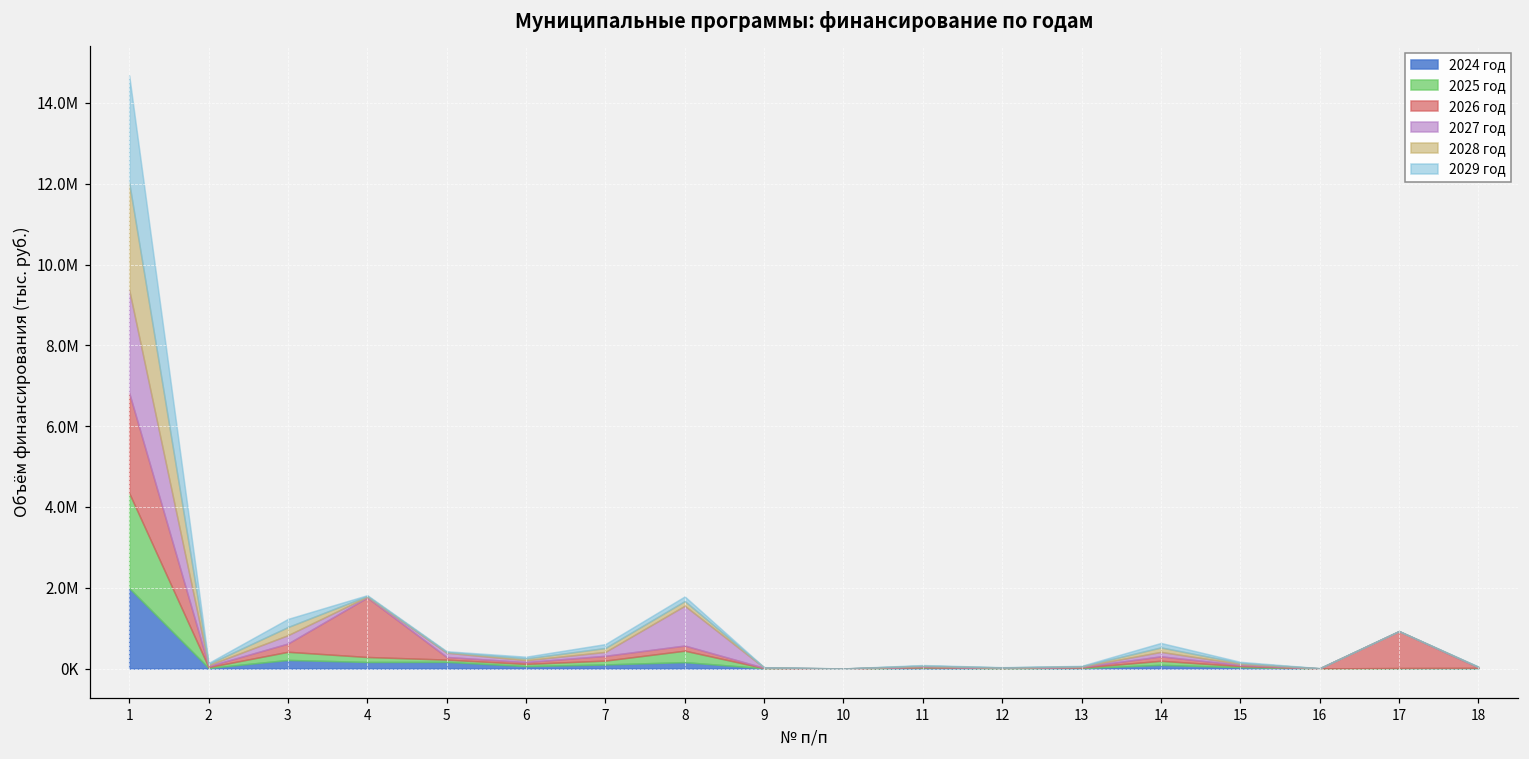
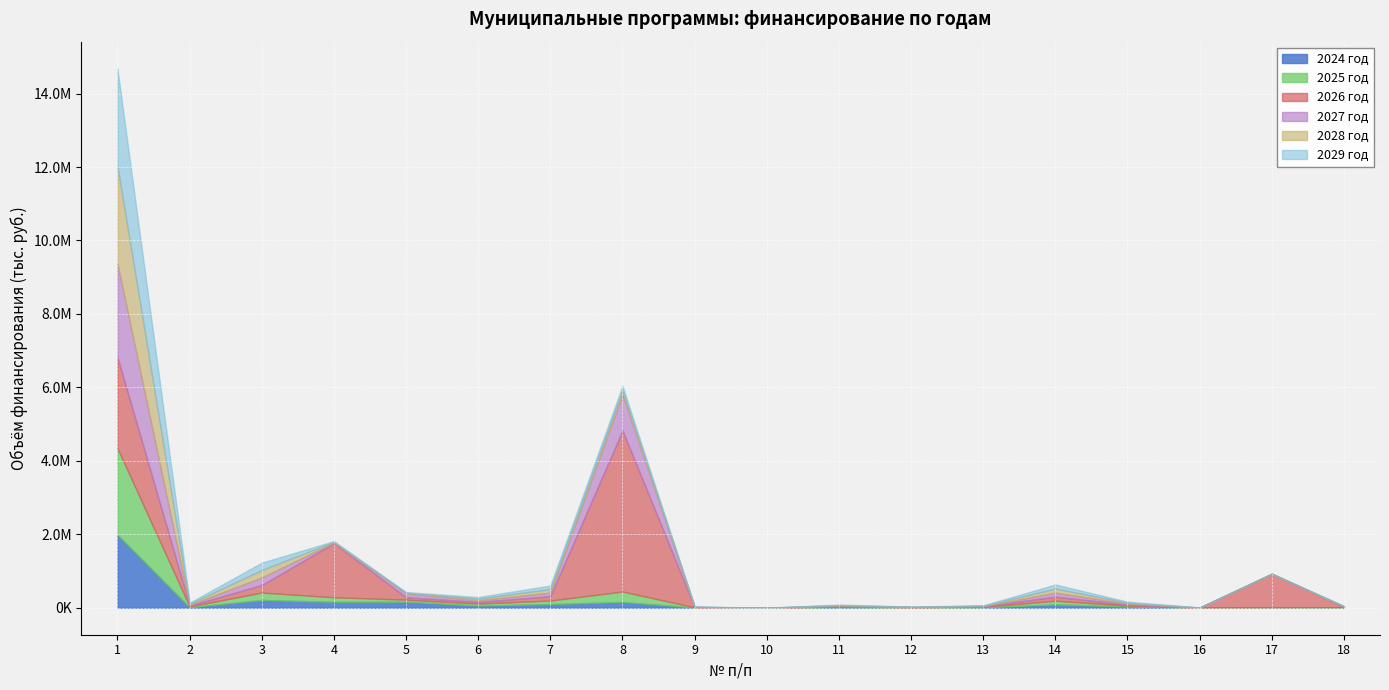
  {
    "2024 год": {
      "1": 2000000,
      "3": 200000,
      "4": 200000,
      "7": 100000,
      "8": 200000,
      "14": 100000
    },
    "2025 год": {
      "1": 2400000,
      "3": 200000,
      "4": 100000,
      "7": 100000,
      "8": 300000,
      "14": 100000
    },
    "2026 год": {
      "1": 2500000,
      "3": 200000,
      "7": 100000,
-     "8": 100000,
+     "8": 4400000,
      "14": 100000
    },
    "2027 год": {
      "1": 2600000,
      "3": 200000,
      "7": 100000,
      "8": 1000000,
      "14": 100000
    },
    "2028 год": {
      "1": 2700000,
      "3": 200000,
      "7": 100000,
      "8": 100000,
      "14": 100000
    },
    "2029 год": {
      "1": 2700000,
      "3": 200000,
      "7": 100000,
      "8": 100000,
      "14": 100000
    }
  }
